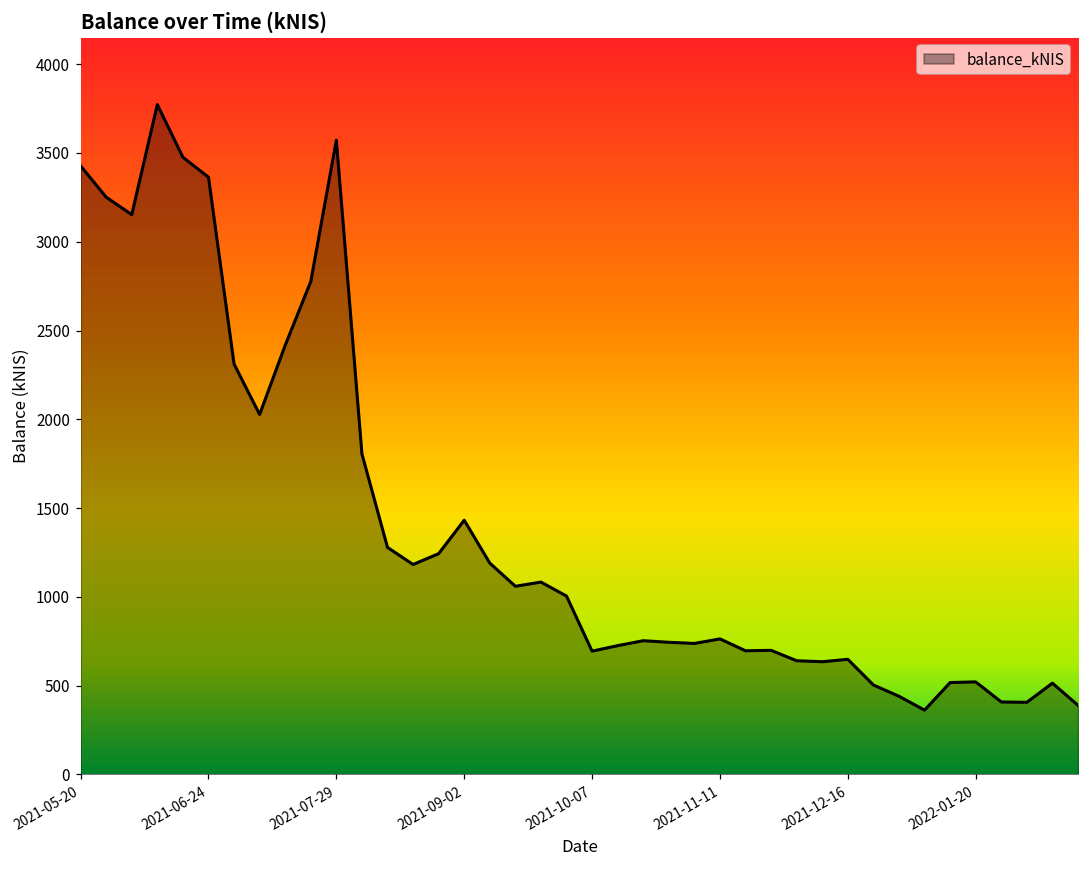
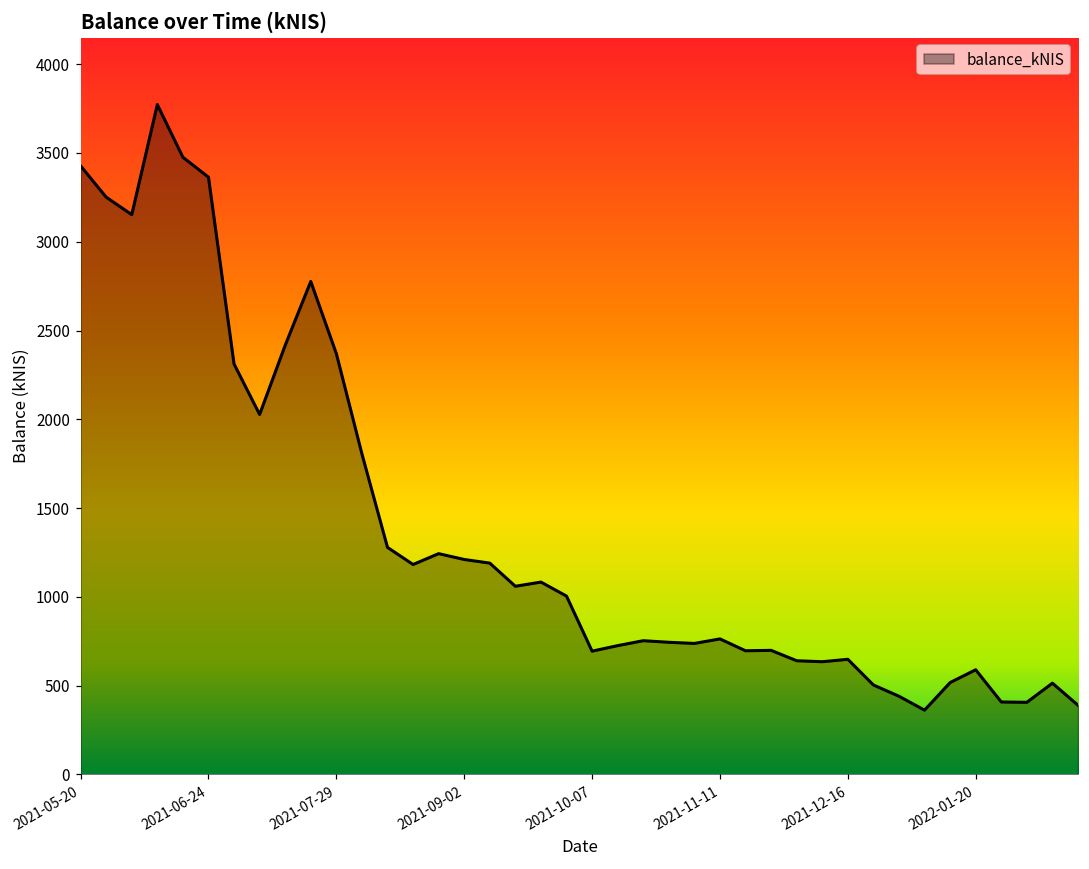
  {
    "2021-05-20": 3430,
    "2021-06-24": 3360,
-   "2021-07-29": 3570,
-   "2021-09-02": 1430,
+   "2021-07-29": 2370,
+   "2021-09-02": 1210,
    "2021-10-07": 690,
    "2021-11-11": 760,
    "2021-12-16": 650,
-   "2022-01-20": 520
+   "2022-01-20": 590
  }
